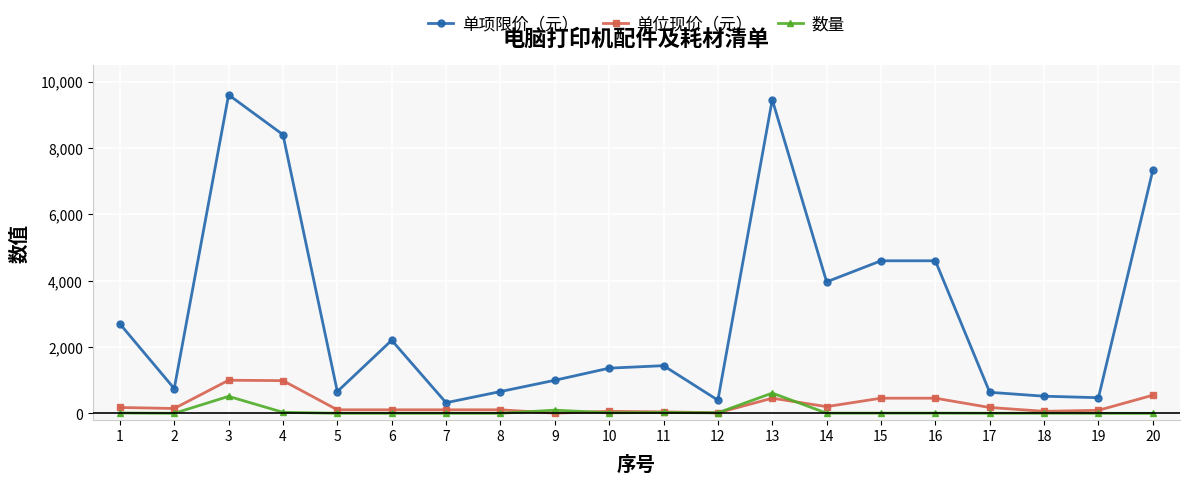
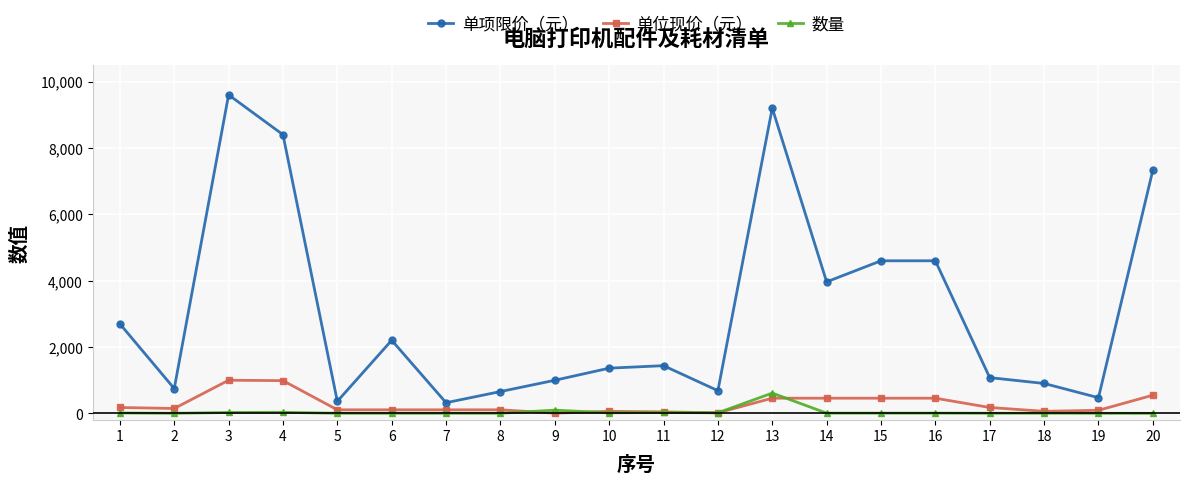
  {
    "单项限价（元）": {
      "1": "2,700",
      "2": "800",
      "3": "9,600",
      "4": "8,400",
-     "5": "700",
+     "5": "400",
      "6": "2,200",
      "7": "300",
      "8": "700",
      "9": "1,000",
      "10": "1,400",
      "11": "1,400",
-     "12": "400",
-     "13": "9,500",
+     "12": "700",
+     "13": "9,200",
      "14": "4,000",
      "15": "4,600",
      "16": "4,600",
-     "17": "600",
-     "18": "500",
+     "17": "1,100",
+     "18": "900",
      "19": "500",
      "20": "7,300"
    },
    "单位现价（元）": {
      "1": "200",
      "2": "200",
      "3": "1,000",
      "4": "1,000",
      "5": "100",
      "6": "100",
      "7": "100",
      "8": "100",
      "9": "0",
      "13": "500",
-     "14": "200",
+     "14": "500",
      "15": "500",
      "16": "500",
      "17": "200",
      "19": "100",
      "20": "600"
    },
    "数量": {
      "1": "0",
      "2": "0",
-     "3": "500",
+     "3": "0",
      "4": "0",
      "5": "0",
      "6": "0",
      "7": "0",
      "8": "0",
      "9": "100",
      "13": "600",
      "14": "0",
      "15": "0",
      "16": "0",
      "17": "0",
      "19": "0",
      "20": "0"
    }
  }
